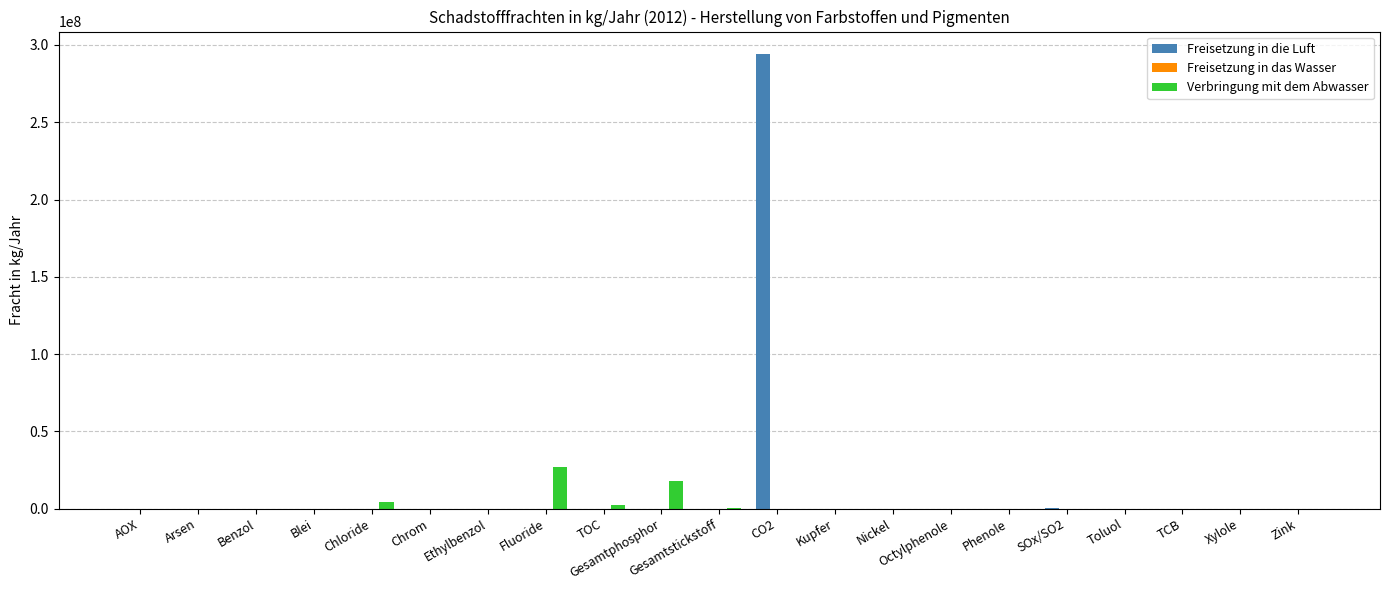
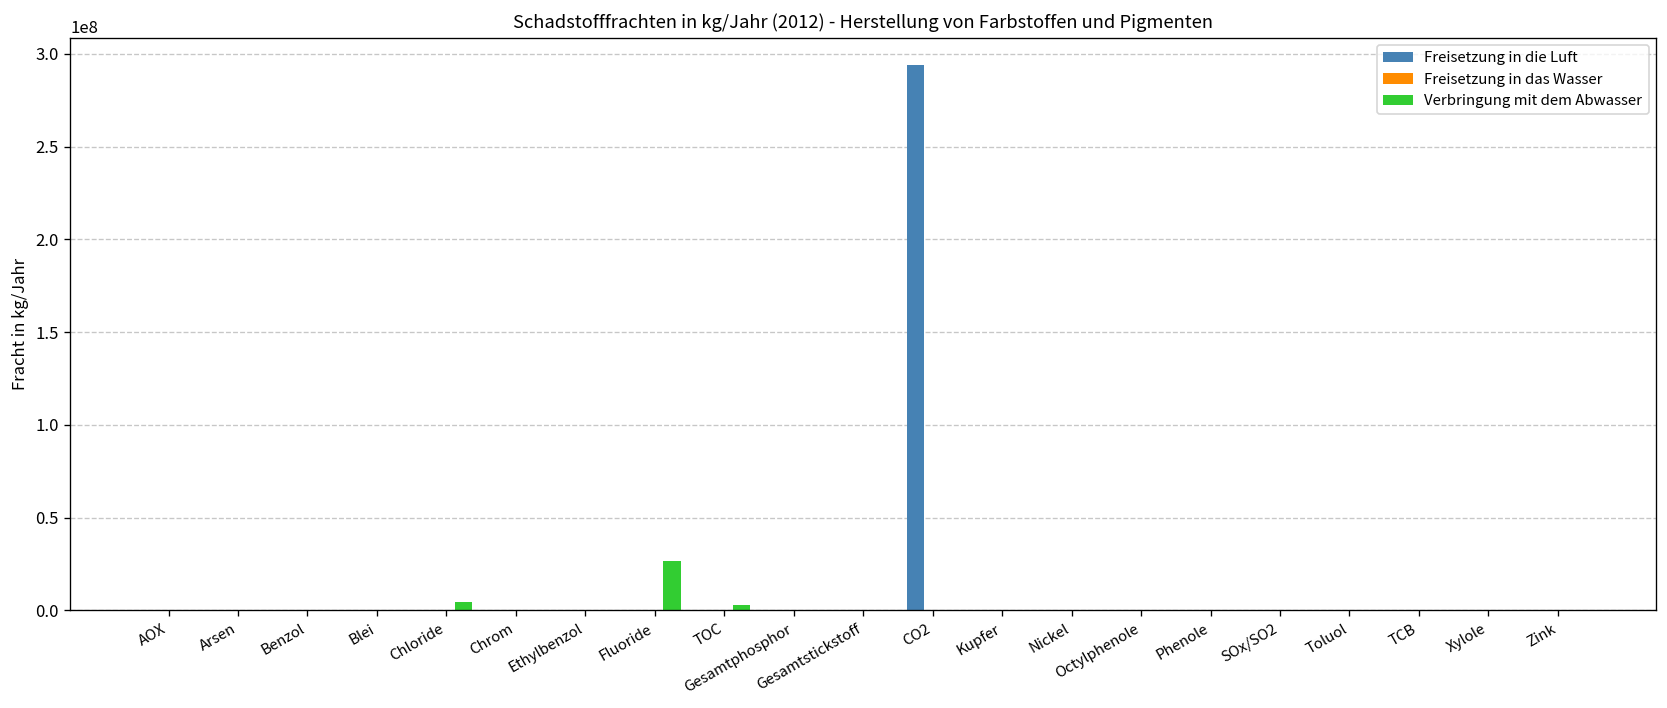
  {
    "Freisetzung in die Luft": {
      "AOX": 0,
      "Arsen": 0,
      "Benzol": 0,
      "Blei": 0,
      "Chloride": 0,
      "Chrom": 0,
      "Ethylbenzol": 0,
      "Fluoride": 0,
      "TOC": 0,
      "Gesamtphosphor": 0,
      "Gesamtstickstoff": 0,
      "CO2": 294000000,
      "Kupfer": 0,
      "Nickel": 0,
      "Octylphenole": 0,
      "Phenole": 0,
      "Toluol": 0,
      "TCB": 0,
      "Xylole": 0,
      "Zink": 0
    },
    "Freisetzung in das Wasser": {
      "AOX": 0,
      "Arsen": 0,
      "Benzol": 0,
      "Blei": 0,
      "Chloride": 0,
      "Ethylbenzol": 0,
      "Fluoride": 0,
      "TOC": 0,
      "Gesamtphosphor": 0,
      "Gesamtstickstoff": 0,
      "CO2": 0,
      "Kupfer": 0,
      "Nickel": 0,
      "Octylphenole": 0,
      "Phenole": 0,
      "SOx/SO2": 0,
      "Toluol": 0,
      "TCB": 0,
      "Xylole": 0,
      "Zink": 0
    },
    "Verbringung mit dem Abwasser": {
      "Chloride": 4000000,
      "Fluoride": 27000000,
      "TOC": 3000000,
-     "Gesamtphosphor": 18000000,
+     "Gesamtphosphor": 0,
      "CO2": 0,
      "SOx/SO2": 0
    }
  }
